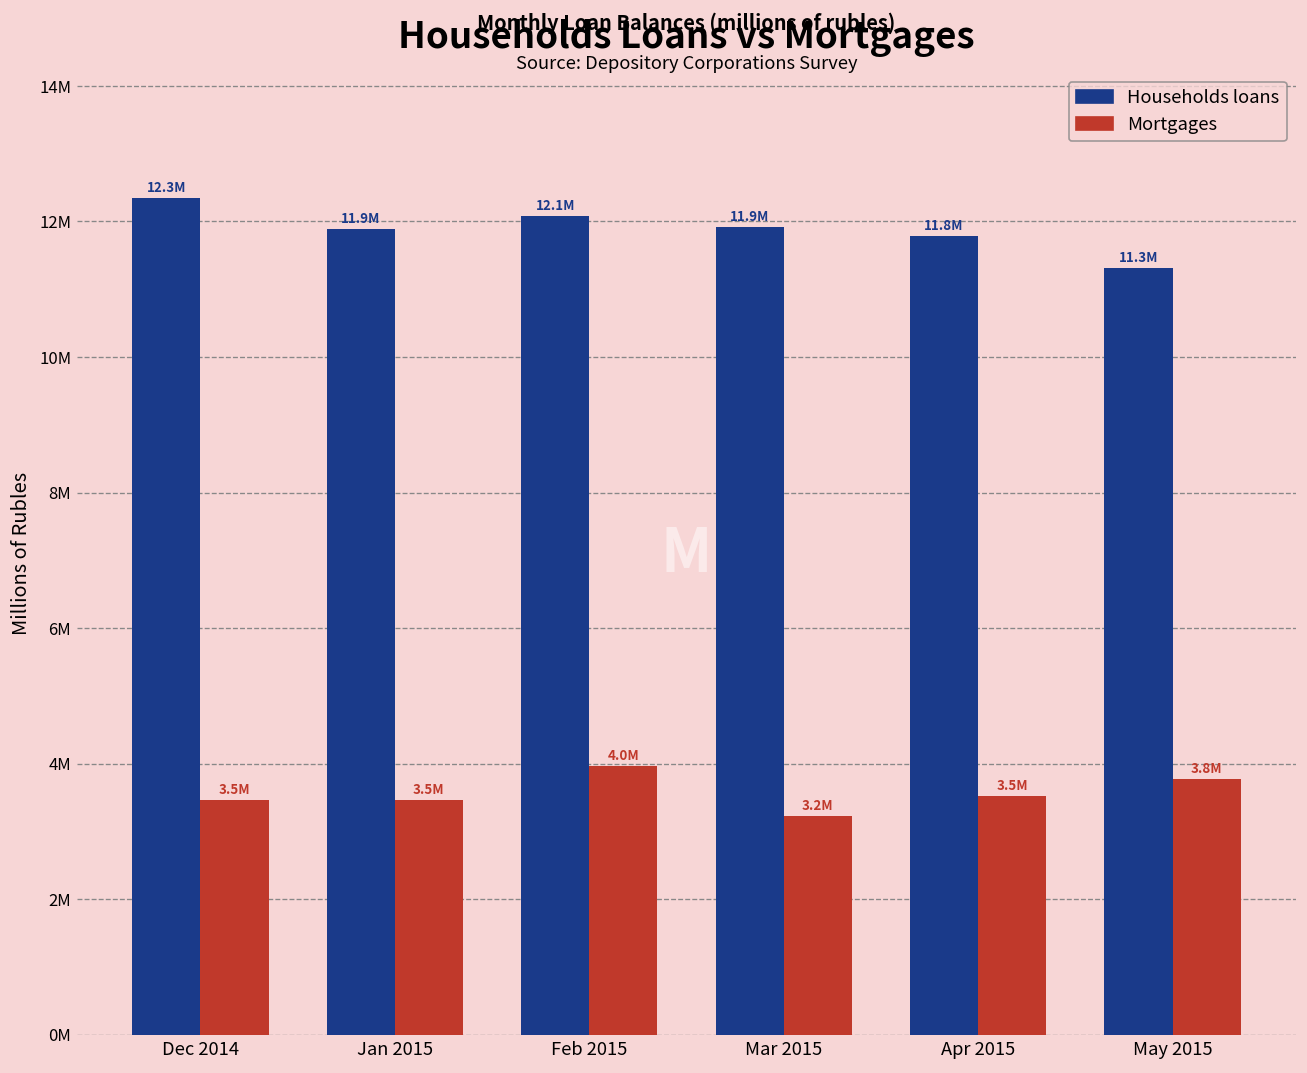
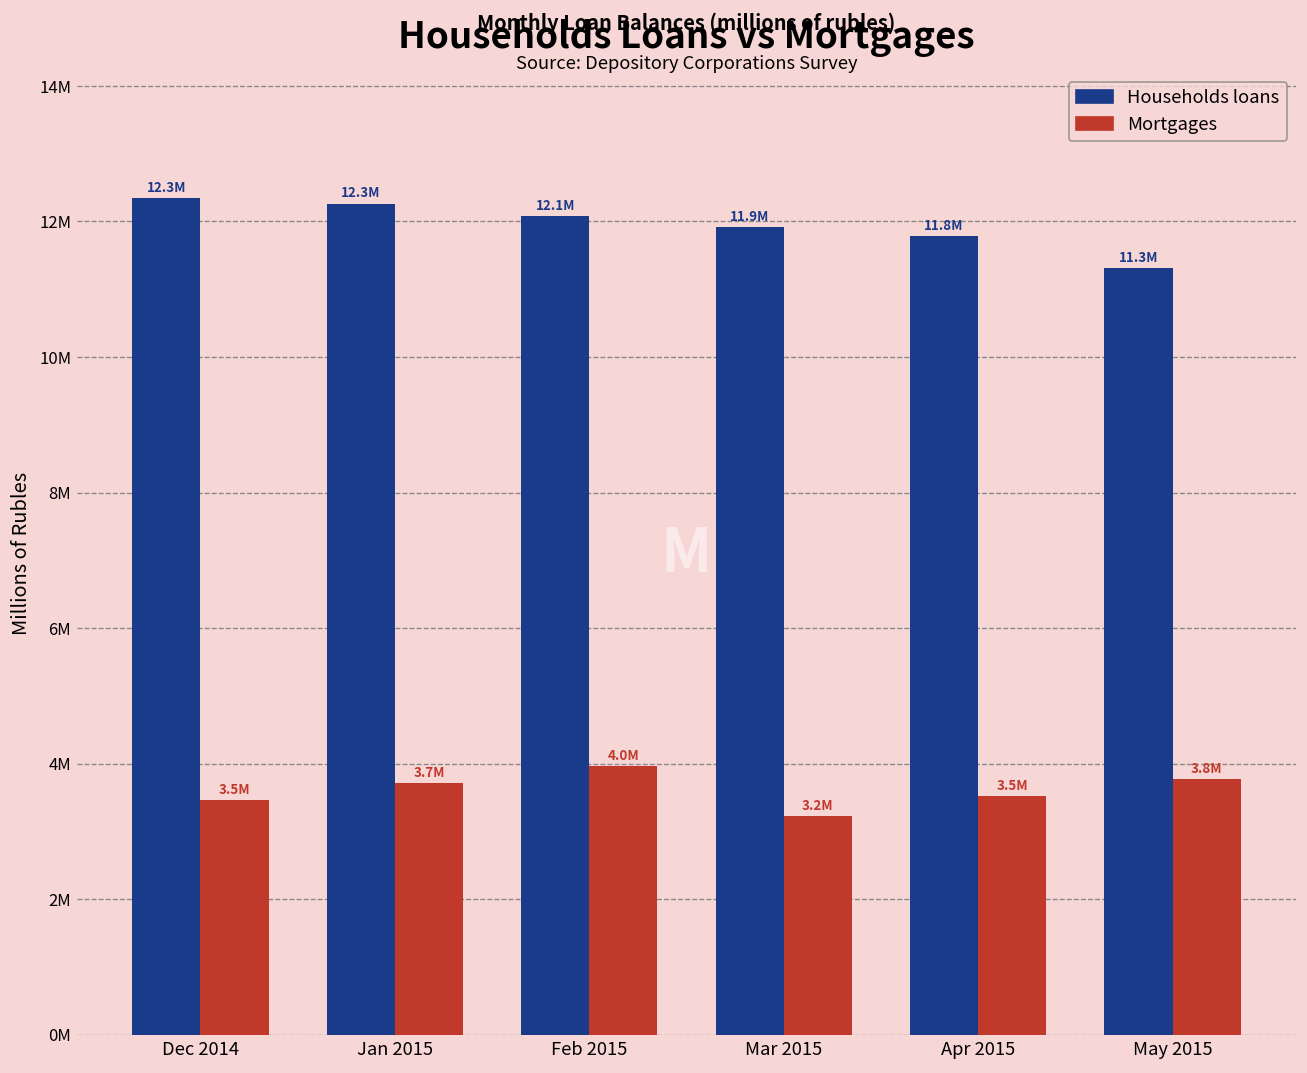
  {
    "Households loans": {
      "Dec 2014": "12.3M",
-     "Jan 2015": "11.9M",
+     "Jan 2015": "12.3M",
      "Feb 2015": "12.1M",
      "Mar 2015": "11.9M",
      "Apr 2015": "11.8M",
      "May 2015": "11.3M"
    },
    "Mortgages": {
      "Dec 2014": "3.5M",
-     "Jan 2015": "3.5M",
+     "Jan 2015": "3.7M",
      "Feb 2015": "4.0M",
      "Mar 2015": "3.2M",
      "Apr 2015": "3.5M",
      "May 2015": "3.8M"
    }
  }
